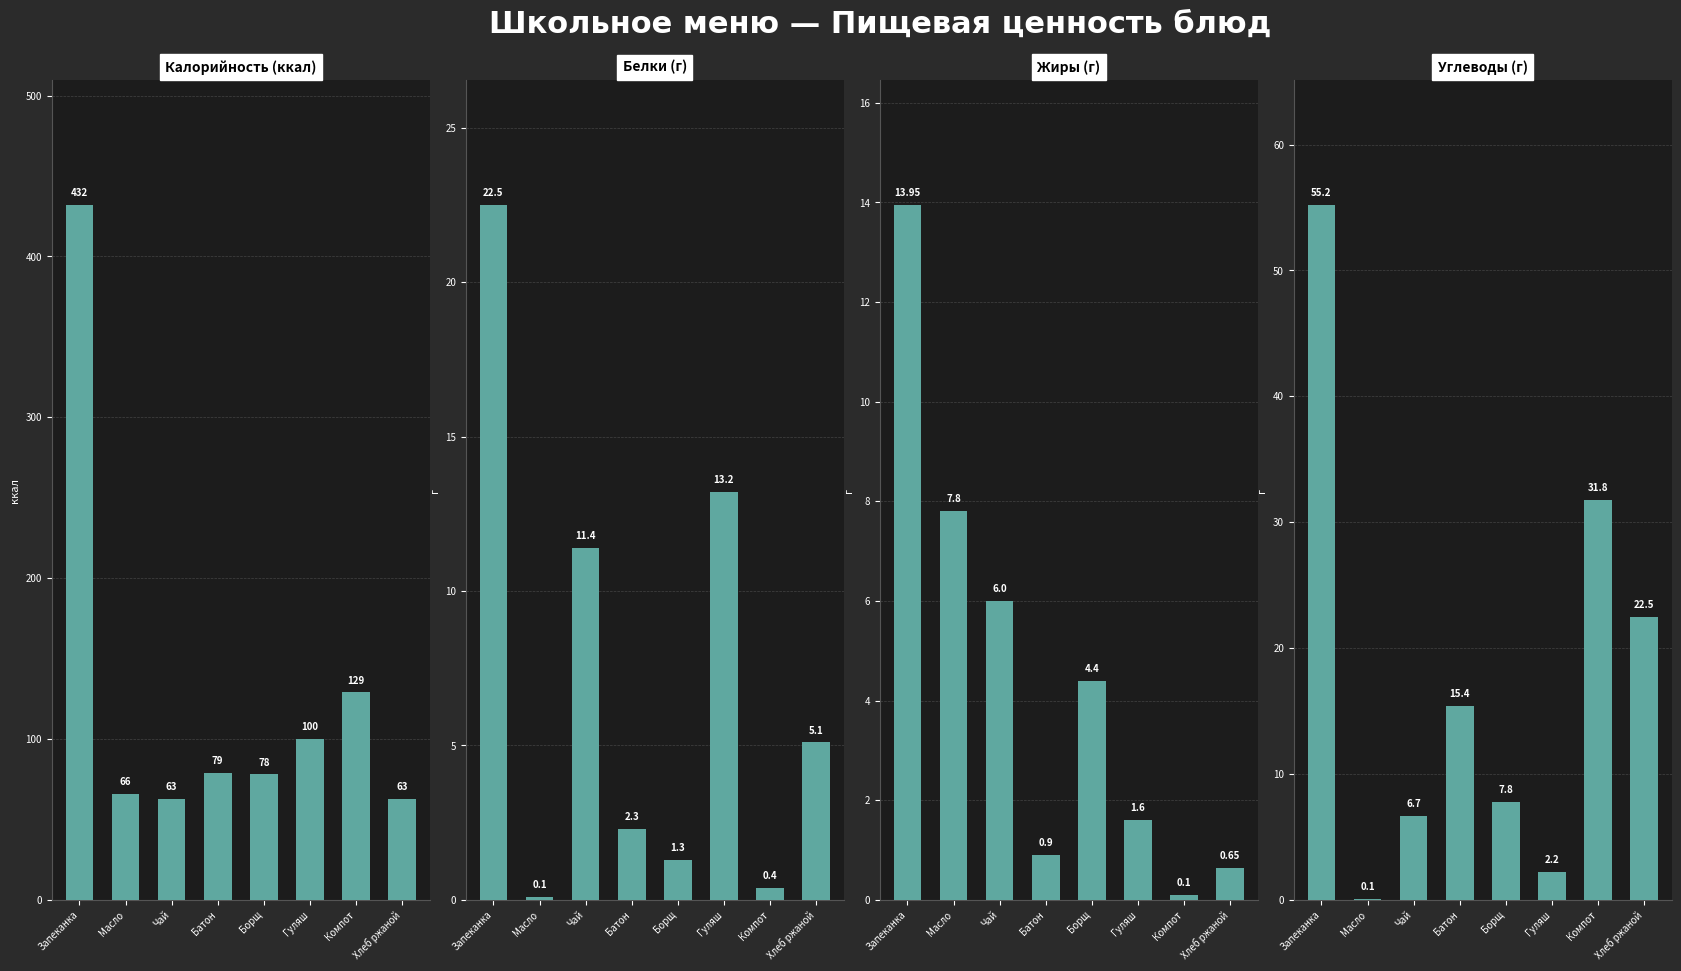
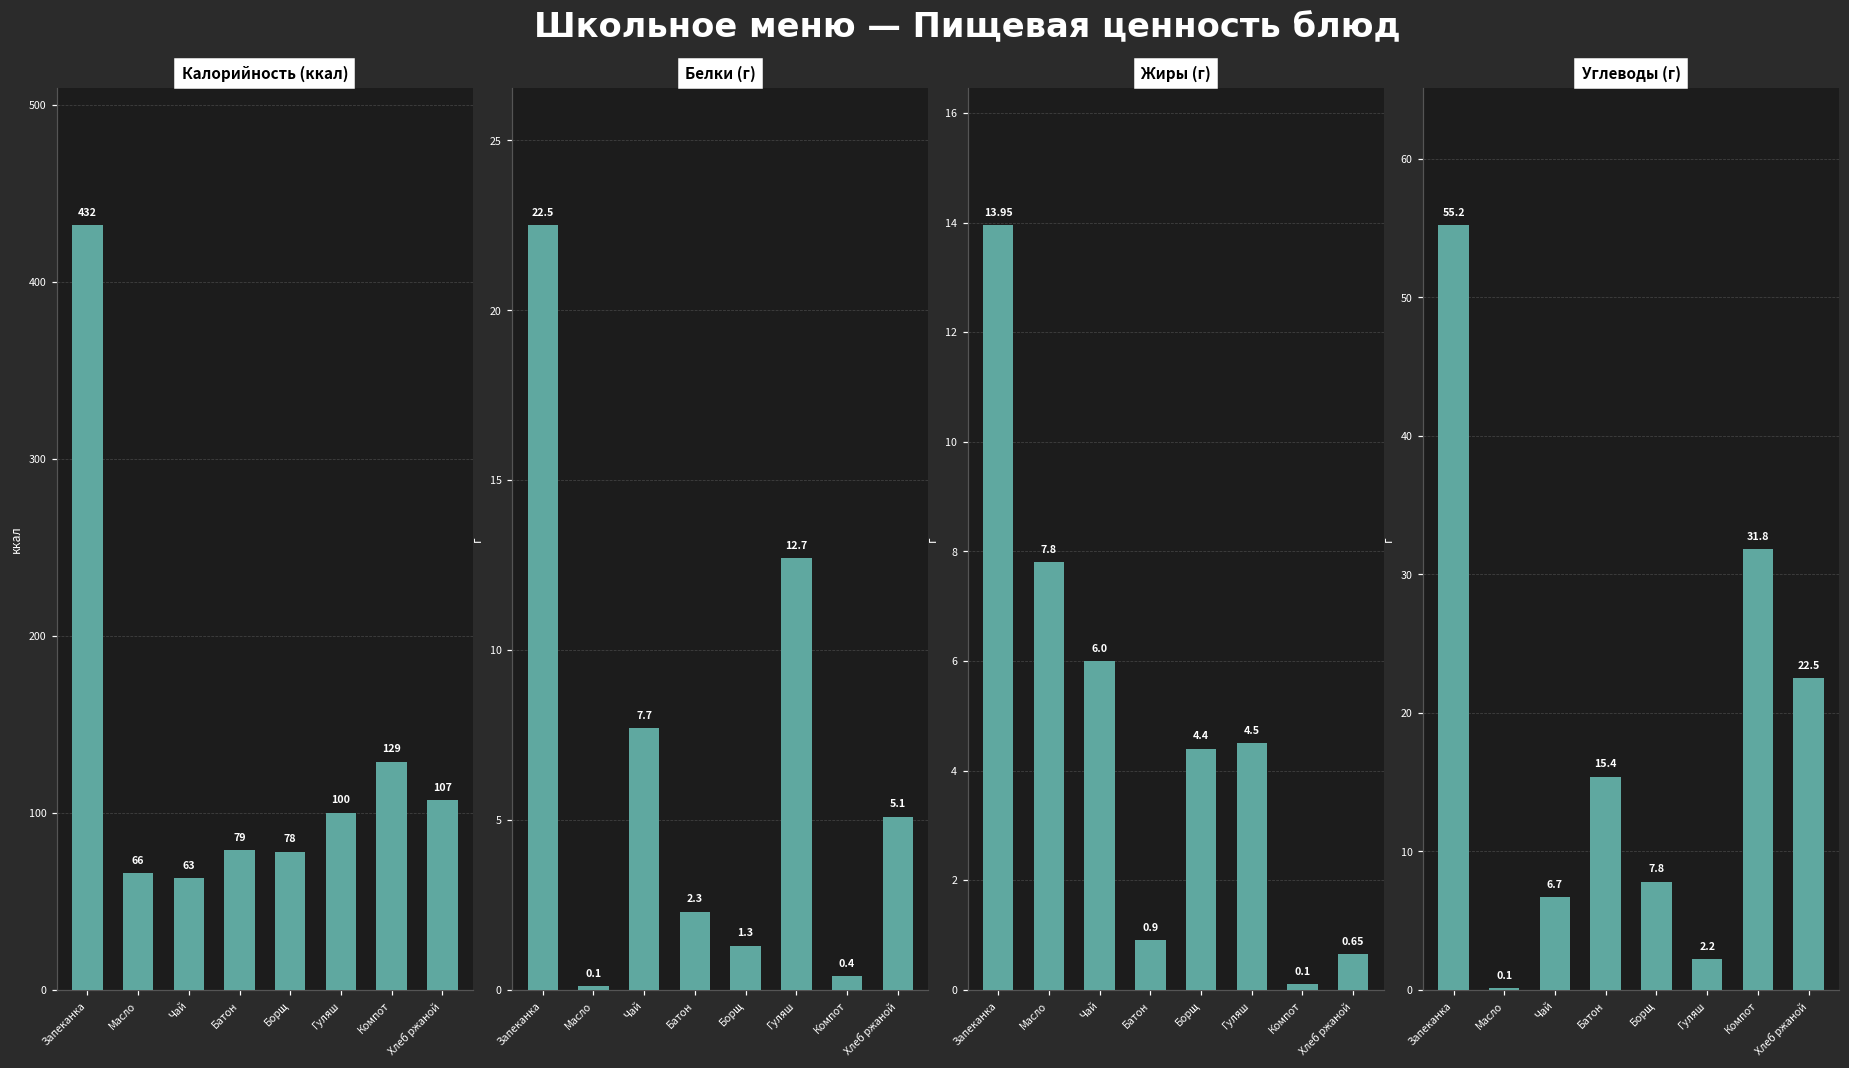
  {
    "Калорийность (ккал)": {
      "Запеканка": 432,
      "Масло": 66,
      "Чай": 63,
      "Батон": 79,
      "Борщ": 78,
      "Гуляш": 100,
      "Компот": 129,
-     "Хлеб ржаной": 63
+     "Хлеб ржаной": 107
    },
    "Белки (г)": {
      "Запеканка": 22.5,
      "Масло": 0.1,
-     "Чай": 11.4,
+     "Чай": 7.7,
      "Батон": 2.3,
      "Борщ": 1.3,
-     "Гуляш": 13.2,
+     "Гуляш": 12.7,
      "Компот": 0.4,
      "Хлеб ржаной": 5.1
    },
    "Жиры (г)": {
      "Запеканка": 13.95,
      "Масло": 7.8,
      "Чай": 6.0,
      "Батон": 0.9,
      "Борщ": 4.4,
-     "Гуляш": 1.6,
+     "Гуляш": 4.5,
      "Компот": 0.1,
      "Хлеб ржаной": 0.65
    },
    "Углеводы (г)": {
      "Запеканка": 55.2,
      "Масло": 0.1,
      "Чай": 6.7,
      "Батон": 15.4,
      "Борщ": 7.8,
      "Гуляш": 2.2,
      "Компот": 31.8,
      "Хлеб ржаной": 22.5
    }
  }
